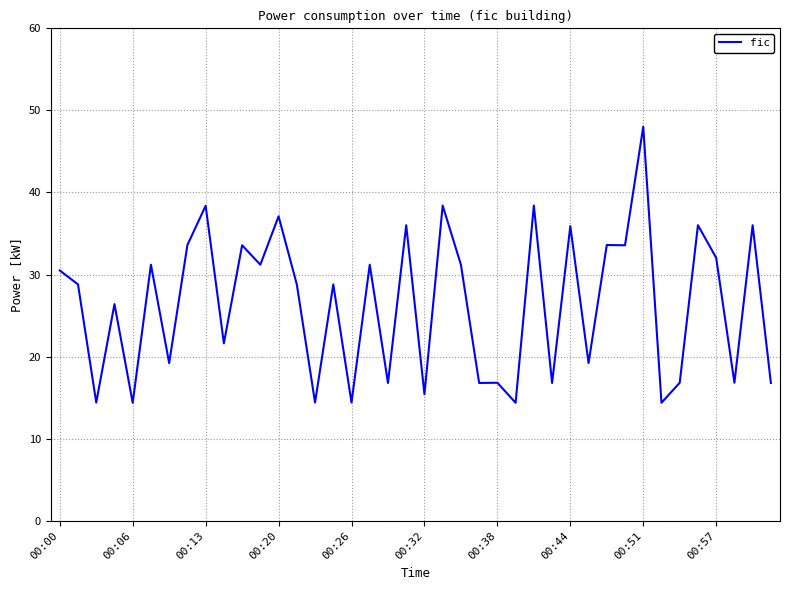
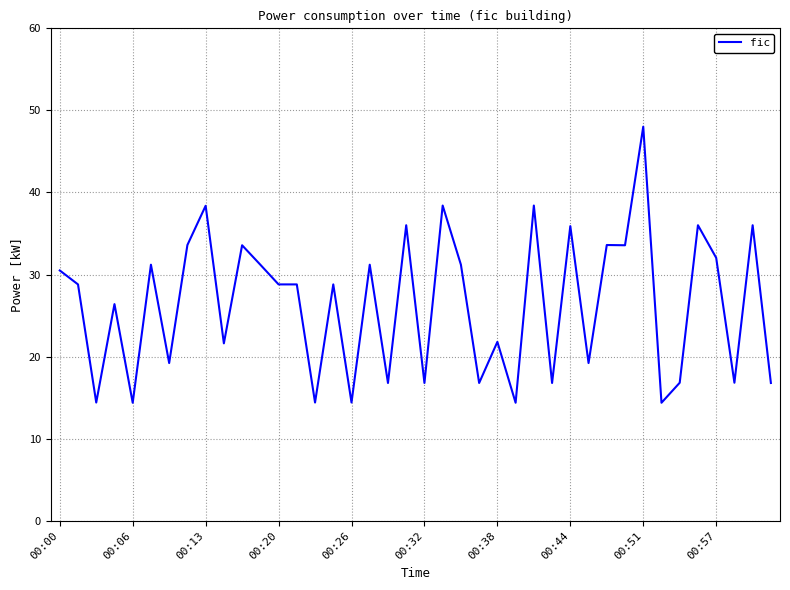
  {
    "00:00": 31,
    "00:06": 14,
    "00:13": 38,
-   "00:20": 37,
+   "00:20": 29,
    "00:26": 14,
-   "00:32": 15,
-   "00:38": 17,
+   "00:32": 17,
+   "00:38": 22,
    "00:44": 36,
    "00:51": 48,
    "00:57": 32
  }
